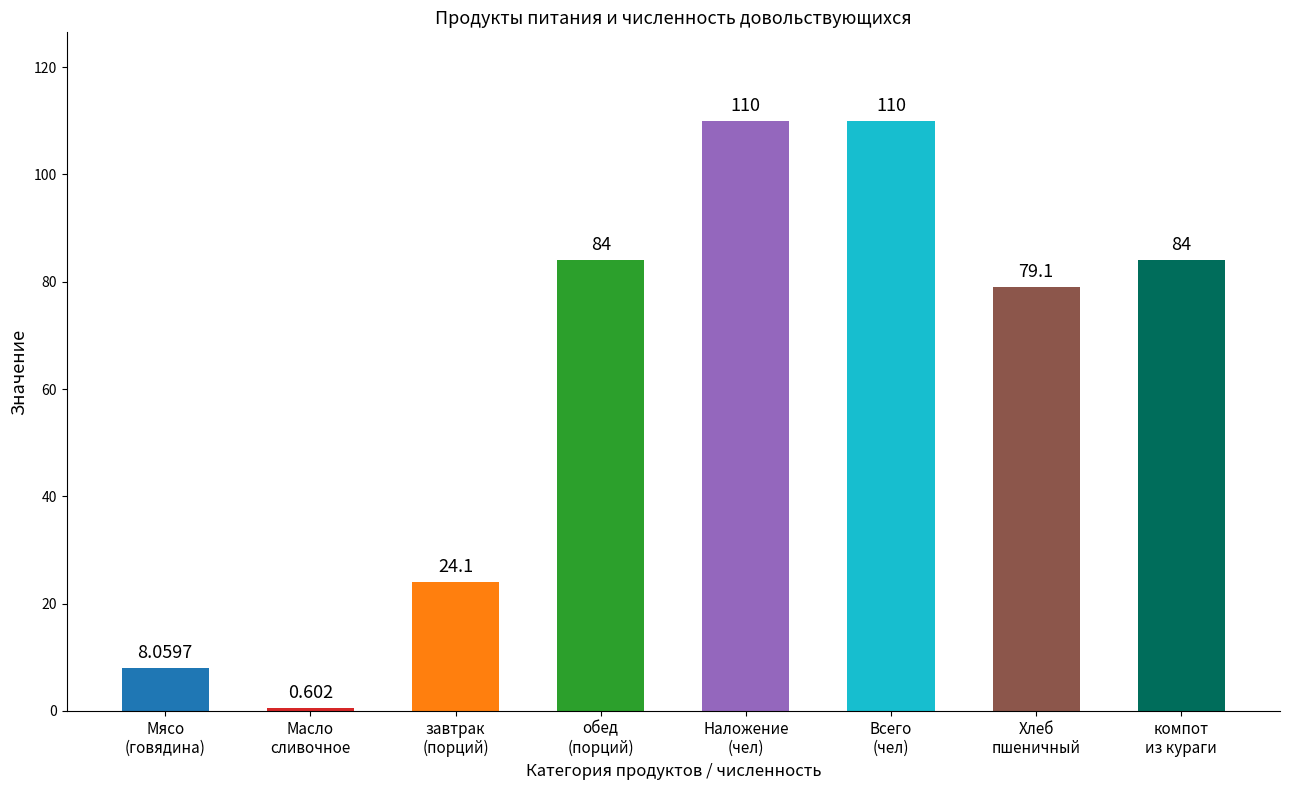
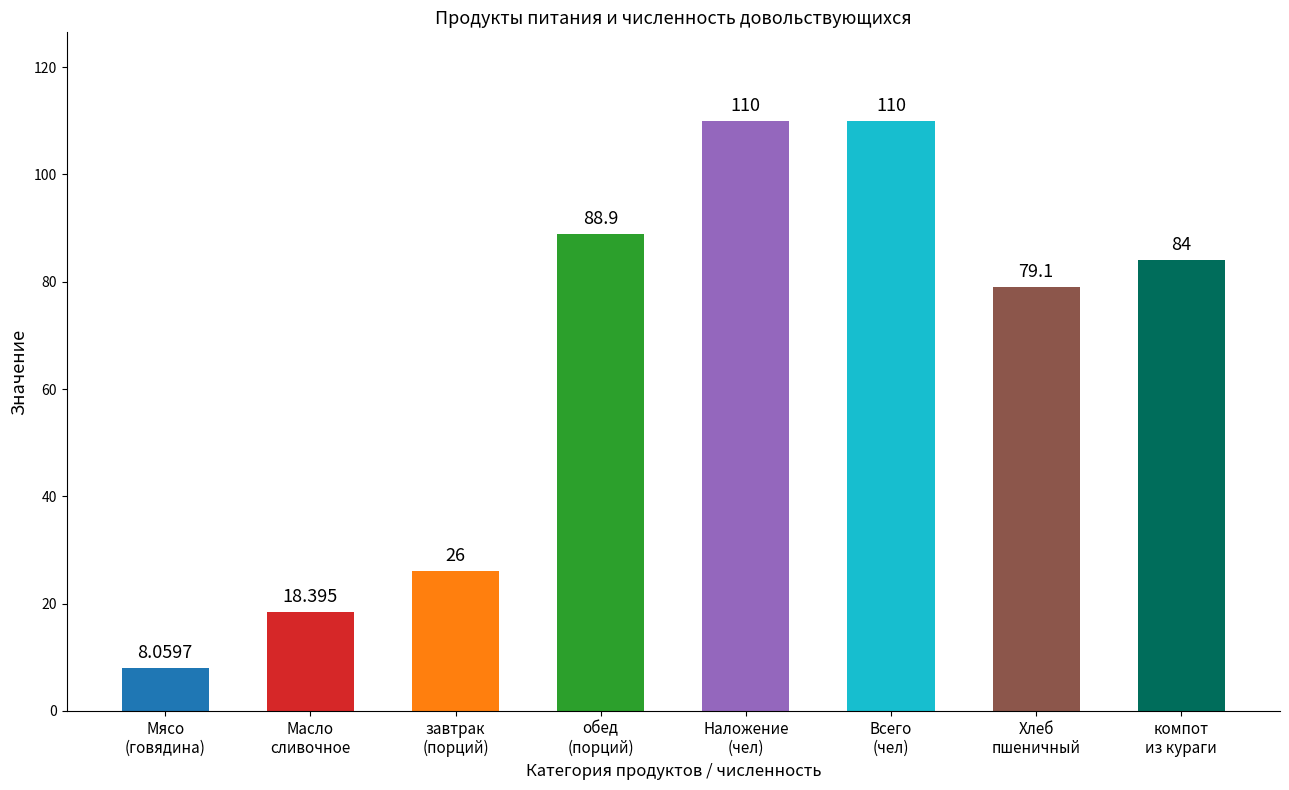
  {
    "Мясо (говядина)": 8.0597,
-   "Масло сливочное": 0.602,
-   "завтрак (порций)": 24.1,
-   "обед (порций)": 84,
+   "Масло сливочное": 18.395,
+   "завтрак (порций)": 26,
+   "обед (порций)": 88.9,
    "Наложение (чел)": 110,
    "Всего (чел)": 110,
    "Хлеб пшеничный": 79.1,
    "компот из кураги": 84
  }
